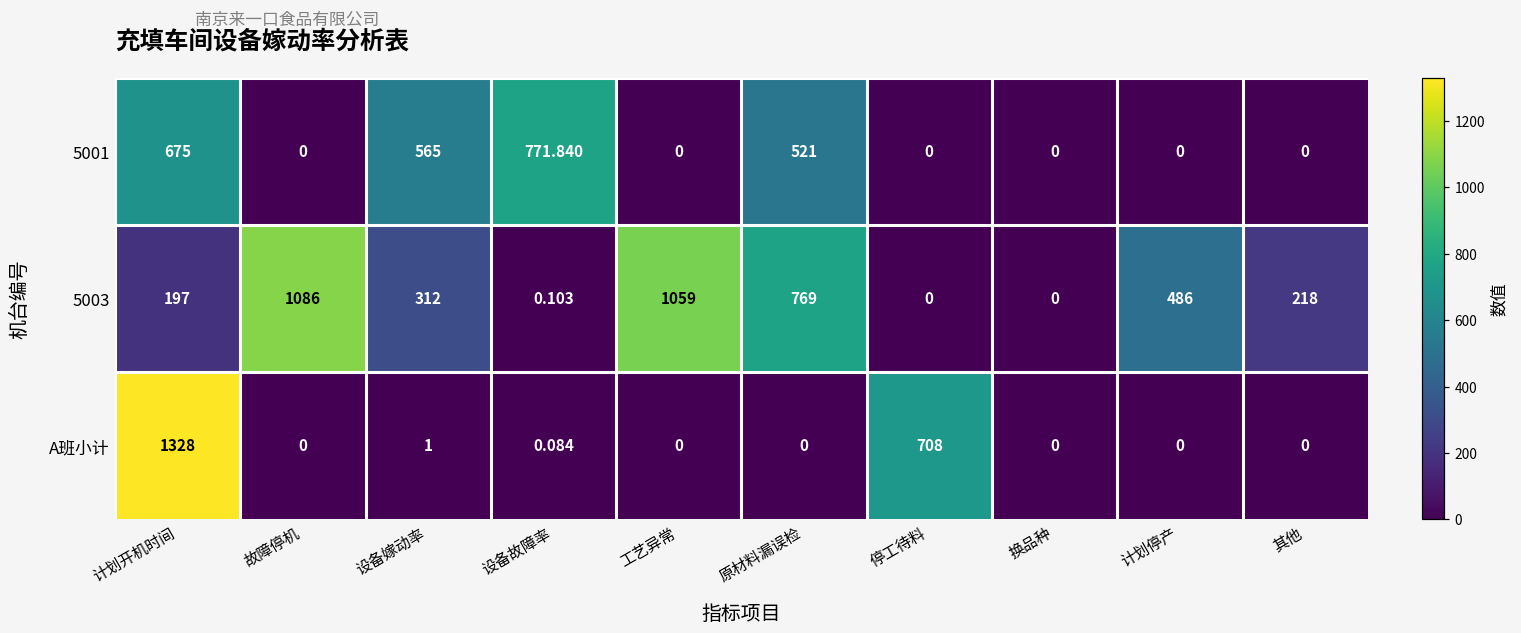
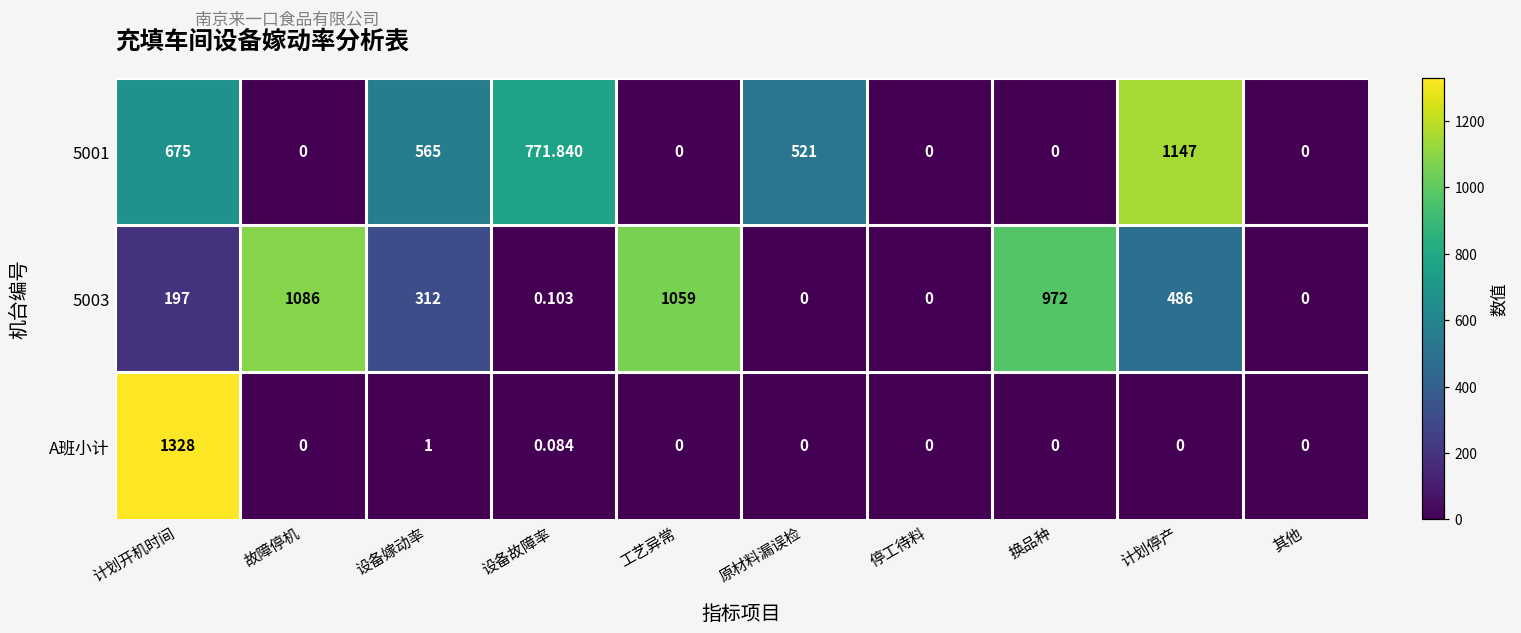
  {
    "5001": {
      "计划开机时间": 675,
      "故障停机": 0,
      "设备嫁动率": 565,
      "设备故障率": 771.840,
      "工艺异常": 0,
      "原材料漏误检": 521,
      "停工待料": 0,
      "换品种": 0,
-     "计划停产": 0,
+     "计划停产": 1147,
      "其他": 0
    },
    "5003": {
      "计划开机时间": 197,
      "故障停机": 1086,
      "设备嫁动率": 312,
      "设备故障率": 0.103,
      "工艺异常": 1059,
-     "原材料漏误检": 769,
+     "原材料漏误检": 0,
      "停工待料": 0,
-     "换品种": 0,
+     "换品种": 972,
      "计划停产": 486,
-     "其他": 218
+     "其他": 0
    },
    "A班小计": {
      "计划开机时间": 1328,
      "故障停机": 0,
      "设备嫁动率": 1,
      "设备故障率": 0.084,
      "工艺异常": 0,
      "原材料漏误检": 0,
-     "停工待料": 708,
+     "停工待料": 0,
      "换品种": 0,
      "计划停产": 0,
      "其他": 0
    }
  }
